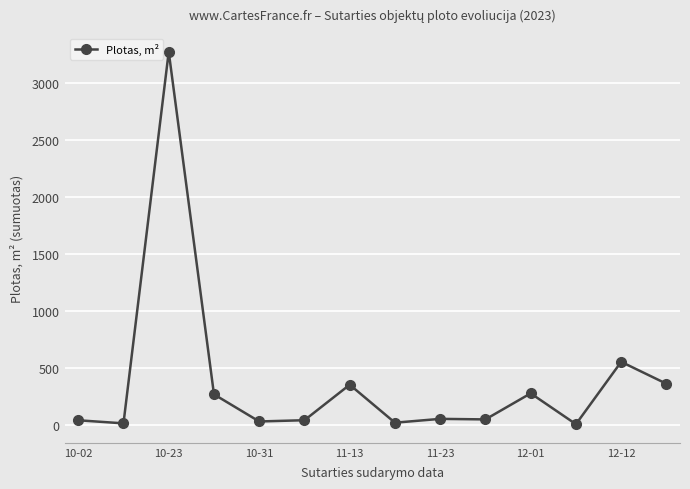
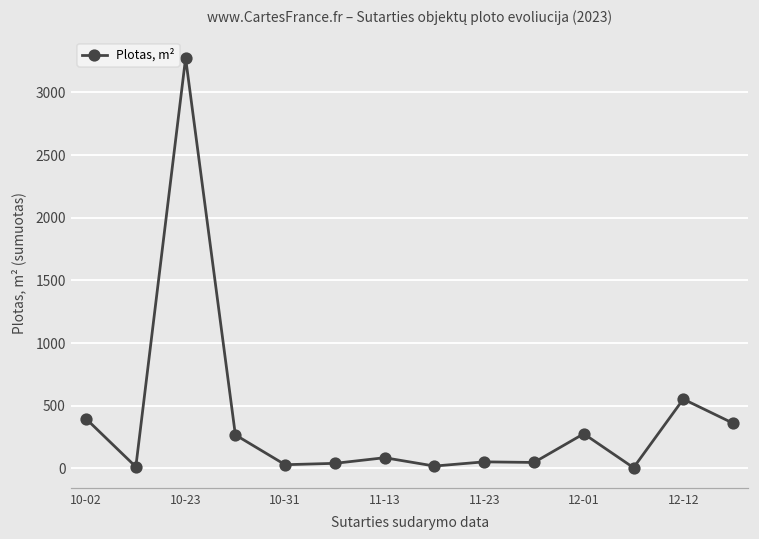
  {
-   "10-02": 40,
+   "10-02": 400,
    "10-23": 3270,
    "10-31": 30,
-   "11-13": 350,
+   "11-13": 90,
    "11-23": 50,
    "12-01": 280,
    "12-12": 550
  }
